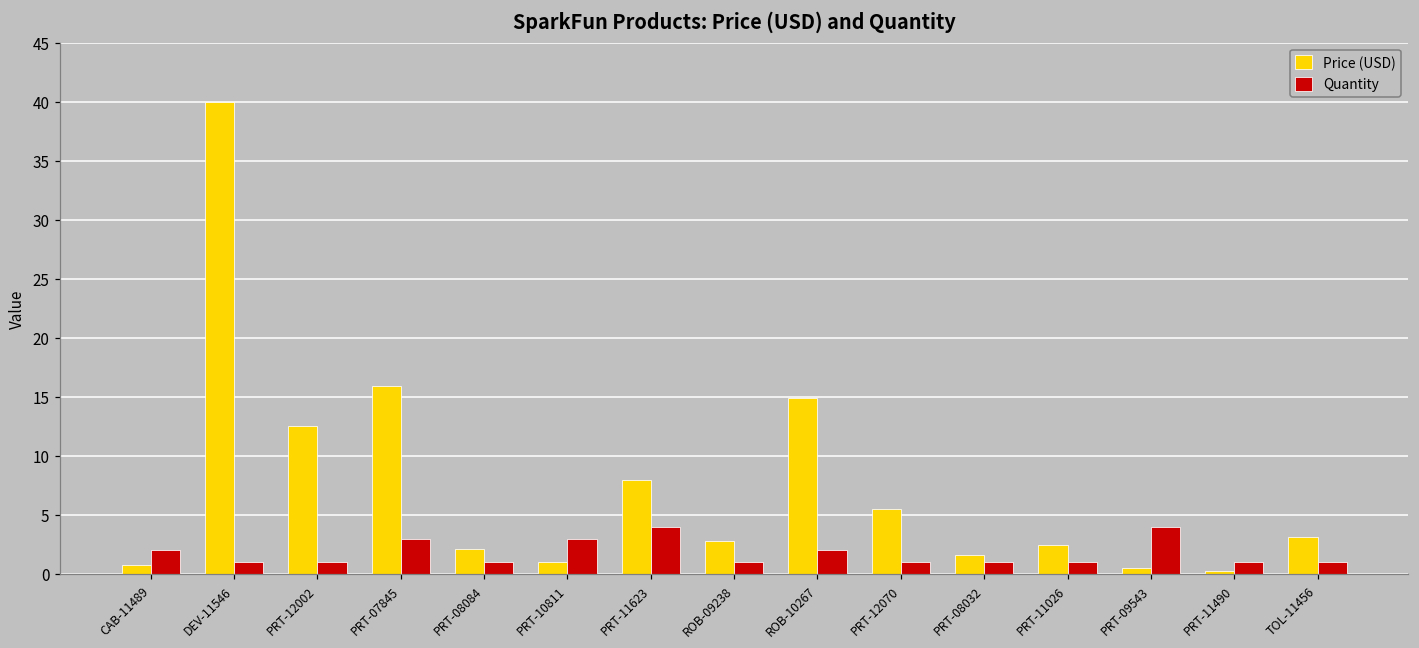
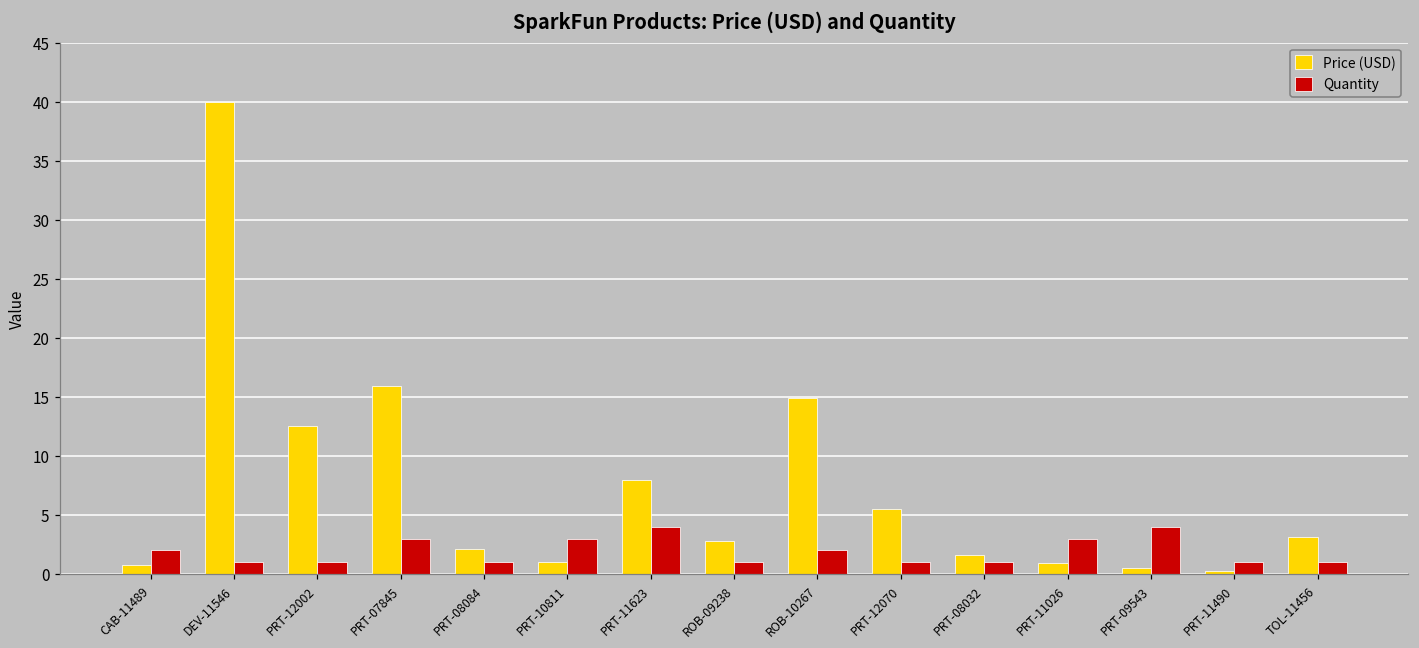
  {
    "Price (USD)": {
      "CAB-11489": 0.8,
      "DEV-11546": 40.0,
      "PRT-12002": 12.5,
      "PRT-07845": 16.0,
      "PRT-08084": 2.1,
      "PRT-10811": 1.1,
      "PRT-11623": 8.0,
      "ROB-09238": 2.8,
      "ROB-10267": 15.0,
      "PRT-12070": 5.5,
      "PRT-08032": 1.6,
-     "PRT-11026": 2.5,
+     "PRT-11026": 0.9,
      "PRT-09543": 0.5,
      "PRT-11490": 0.2,
      "TOL-11456": 3.1
    },
    "Quantity": {
      "CAB-11489": 2,
      "DEV-11546": 1,
      "PRT-12002": 1,
      "PRT-07845": 3,
      "PRT-08084": 1,
      "PRT-10811": 3,
      "PRT-11623": 4,
      "ROB-09238": 1,
      "ROB-10267": 2,
      "PRT-12070": 1,
      "PRT-08032": 1,
-     "PRT-11026": 1,
+     "PRT-11026": 3,
      "PRT-09543": 4,
      "PRT-11490": 1,
      "TOL-11456": 1
    }
  }
